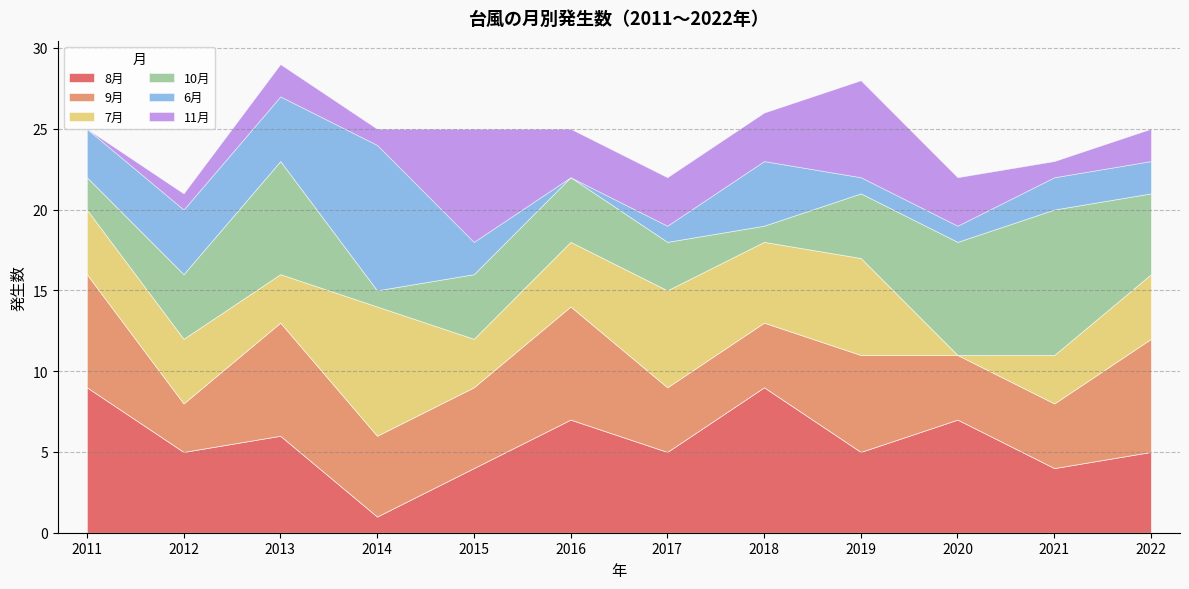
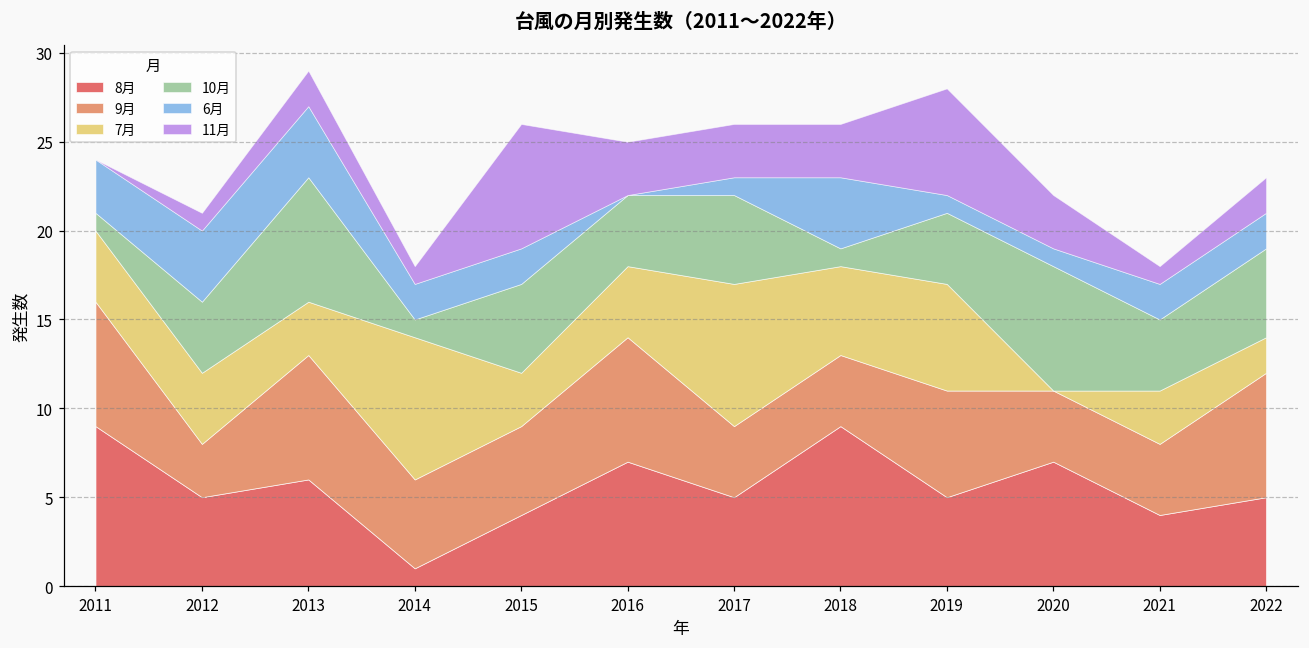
  {
    "7月": {
      "2011": 4,
      "2012": 4,
      "2013": 3,
      "2014": 8,
      "2015": 3,
      "2016": 4,
-     "2017": 6,
+     "2017": 8,
      "2018": 5,
      "2019": 6,
      "2021": 3,
-     "2022": 4
+     "2022": 2
    },
    "10月": {
-     "2011": 2,
+     "2011": 1,
      "2012": 4,
      "2013": 7,
      "2014": 1,
-     "2015": 4,
-     "2017": 3,
+     "2015": 5,
+     "2017": 5,
      "2018": 1,
      "2019": 4,
      "2020": 7,
-     "2021": 9,
+     "2021": 4,
      "2022": 5
    },
    "6月": {
      "2012": 4,
      "2013": 4,
-     "2014": 9,
+     "2014": 2,
      "2015": 2,
      "2017": 1,
      "2018": 4,
      "2019": 1,
      "2020": 1,
      "2021": 2,
      "2022": 2
    },
    "11月": {
      "2012": 1,
      "2013": 2,
      "2014": 1,
      "2015": 7,
      "2016": 3,
      "2017": 3,
      "2018": 3,
      "2019": 6,
      "2020": 3,
      "2021": 1,
      "2022": 2
    }
  }
